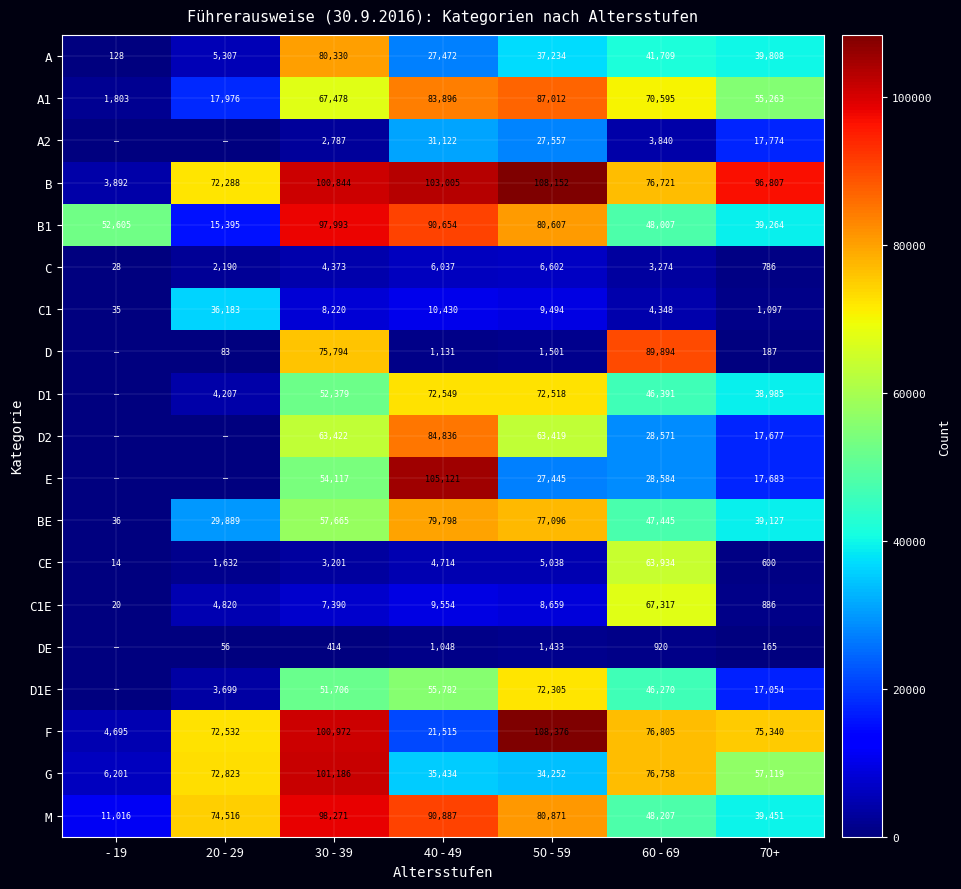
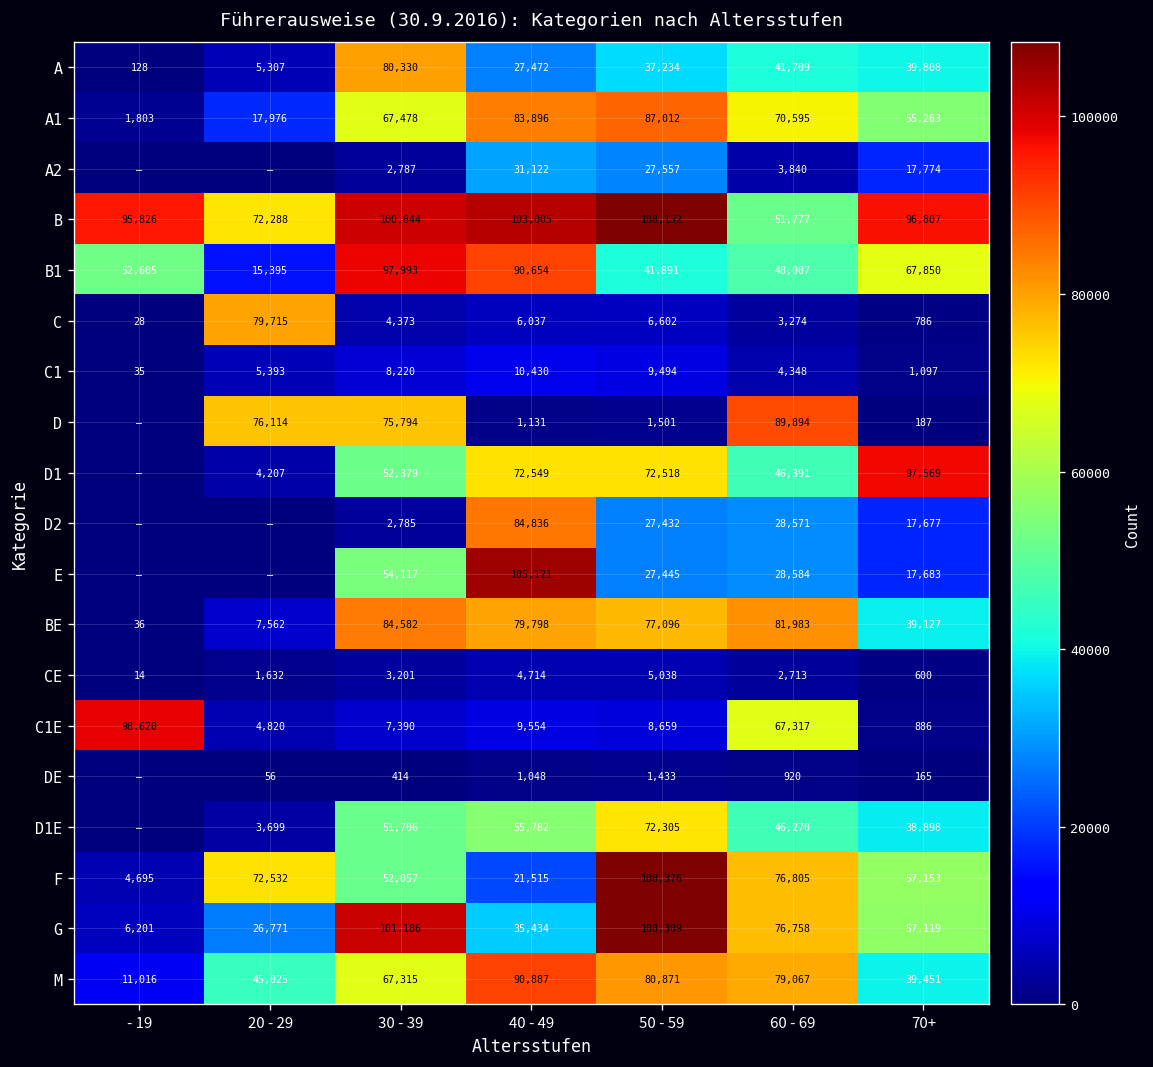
  {
    "A": {
      "- 19": "128",
      "20 - 29": "5,307",
      "30 - 39": "80,330",
      "40 - 49": "27,472",
      "50 - 59": "37,234",
      "60 - 69": "41,709",
      "70+": "39,808"
    },
    "A1": {
      "- 19": "1,803",
      "20 - 29": "17,976",
      "30 - 39": "67,478",
      "40 - 49": "83,896",
      "50 - 59": "87,012",
      "60 - 69": "70,595",
      "70+": "55,263"
    },
    "A2": {
      "30 - 39": "2,787",
      "40 - 49": "31,122",
      "50 - 59": "27,557",
      "60 - 69": "3,840",
      "70+": "17,774"
    },
    "B": {
-     "- 19": "3,892",
+     "- 19": "95,826",
      "20 - 29": "72,288",
      "30 - 39": "100,844",
      "40 - 49": "103,005",
      "50 - 59": "108,152",
-     "60 - 69": "76,721",
+     "60 - 69": "51,777",
      "70+": "96,807"
    },
    "B1": {
      "- 19": "52,605",
      "20 - 29": "15,395",
      "30 - 39": "97,993",
      "40 - 49": "90,654",
-     "50 - 59": "80,607",
+     "50 - 59": "41,891",
      "60 - 69": "48,007",
-     "70+": "39,264"
+     "70+": "67,850"
    },
    "C": {
      "- 19": "28",
-     "20 - 29": "2,190",
+     "20 - 29": "79,715",
      "30 - 39": "4,373",
      "40 - 49": "6,037",
      "50 - 59": "6,602",
      "60 - 69": "3,274",
      "70+": "786"
    },
    "C1": {
      "- 19": "35",
-     "20 - 29": "36,183",
+     "20 - 29": "5,393",
      "30 - 39": "8,220",
      "40 - 49": "10,430",
      "50 - 59": "9,494",
      "60 - 69": "4,348",
      "70+": "1,097"
    },
    "D": {
-     "20 - 29": "83",
+     "20 - 29": "76,114",
      "30 - 39": "75,794",
      "40 - 49": "1,131",
      "50 - 59": "1,501",
      "60 - 69": "89,894",
      "70+": "187"
    },
    "D1": {
      "20 - 29": "4,207",
      "30 - 39": "52,379",
      "40 - 49": "72,549",
      "50 - 59": "72,518",
      "60 - 69": "46,391",
-     "70+": "38,985"
+     "70+": "97,569"
    },
    "D2": {
-     "30 - 39": "63,422",
+     "30 - 39": "2,785",
      "40 - 49": "84,836",
-     "50 - 59": "63,419",
+     "50 - 59": "27,432",
      "60 - 69": "28,571",
      "70+": "17,677"
    },
    "E": {
      "30 - 39": "54,117",
      "40 - 49": "105,121",
      "50 - 59": "27,445",
      "60 - 69": "28,584",
      "70+": "17,683"
    },
    "BE": {
      "- 19": "36",
-     "20 - 29": "29,889",
-     "30 - 39": "57,665",
+     "20 - 29": "7,562",
+     "30 - 39": "84,582",
      "40 - 49": "79,798",
      "50 - 59": "77,096",
-     "60 - 69": "47,445",
+     "60 - 69": "81,983",
      "70+": "39,127"
    },
    "CE": {
      "- 19": "14",
      "20 - 29": "1,632",
      "30 - 39": "3,201",
      "40 - 49": "4,714",
      "50 - 59": "5,038",
-     "60 - 69": "63,934",
+     "60 - 69": "2,713",
      "70+": "600"
    },
    "C1E": {
-     "- 19": "20",
+     "- 19": "98,620",
      "20 - 29": "4,820",
      "30 - 39": "7,390",
      "40 - 49": "9,554",
      "50 - 59": "8,659",
      "60 - 69": "67,317",
      "70+": "886"
    },
    "DE": {
      "20 - 29": "56",
      "30 - 39": "414",
      "40 - 49": "1,048",
      "50 - 59": "1,433",
      "60 - 69": "920",
      "70+": "165"
    },
    "D1E": {
      "20 - 29": "3,699",
      "30 - 39": "51,706",
      "40 - 49": "55,782",
      "50 - 59": "72,305",
      "60 - 69": "46,270",
-     "70+": "17,054"
+     "70+": "38,898"
    },
    "F": {
      "- 19": "4,695",
      "20 - 29": "72,532",
-     "30 - 39": "100,972",
+     "30 - 39": "52,057",
      "40 - 49": "21,515",
      "50 - 59": "108,376",
      "60 - 69": "76,805",
-     "70+": "75,340"
+     "70+": "57,153"
    },
    "G": {
      "- 19": "6,201",
-     "20 - 29": "72,823",
+     "20 - 29": "26,771",
      "30 - 39": "101,186",
      "40 - 49": "35,434",
-     "50 - 59": "34,252",
+     "50 - 59": "108,309",
      "60 - 69": "76,758",
      "70+": "57,119"
    },
    "M": {
      "- 19": "11,016",
-     "20 - 29": "74,516",
-     "30 - 39": "98,271",
+     "20 - 29": "45,025",
+     "30 - 39": "67,315",
      "40 - 49": "90,887",
      "50 - 59": "80,871",
-     "60 - 69": "48,207",
+     "60 - 69": "79,067",
      "70+": "39,451"
    }
  }
